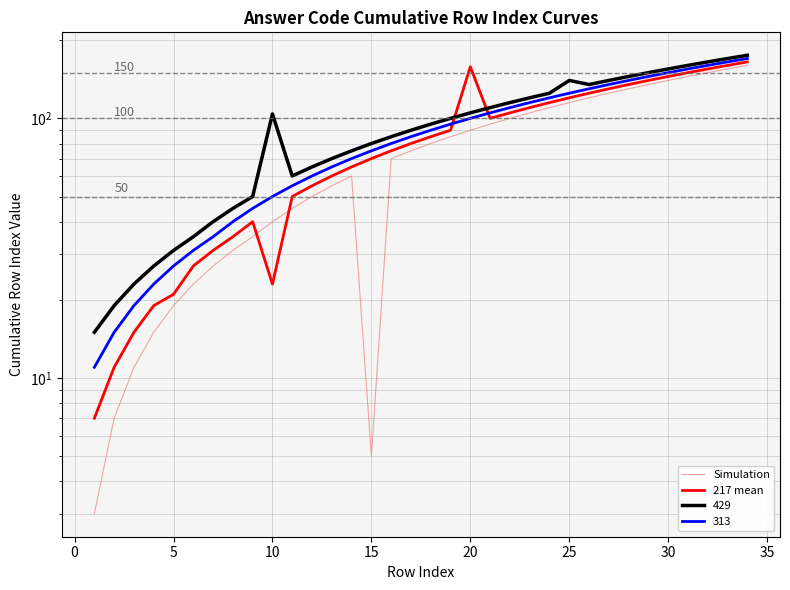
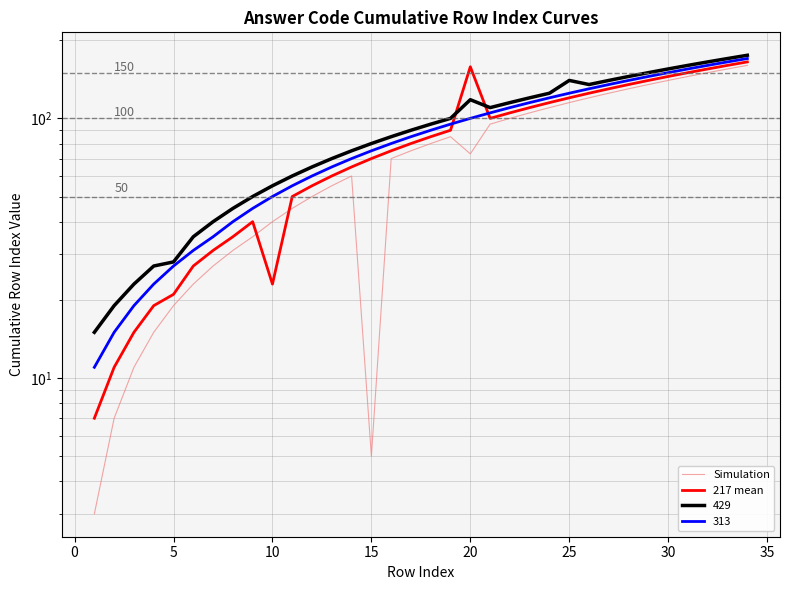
  {
    "Simulation": {
      "5": 19,
      "10": 40,
      "15": 5,
-     "20": 90,
+     "20": 73,
      "25": 120,
      "30": 140
    },
    "313": {
      "5": 27,
      "10": 50,
      "15": 75,
      "20": 100,
      "25": 130,
      "30": 150
    },
    "217 mean": {
      "5": 21,
      "10": 23,
      "15": 70,
      "20": 160,
      "25": 120,
      "30": 150
    },
    "429": {
-     "5": 31,
-     "10": 104,
+     "5": 28,
+     "10": 55,
      "15": 80,
-     "20": 105,
+     "20": 120,
      "25": 140,
      "30": 160
    }
  }
